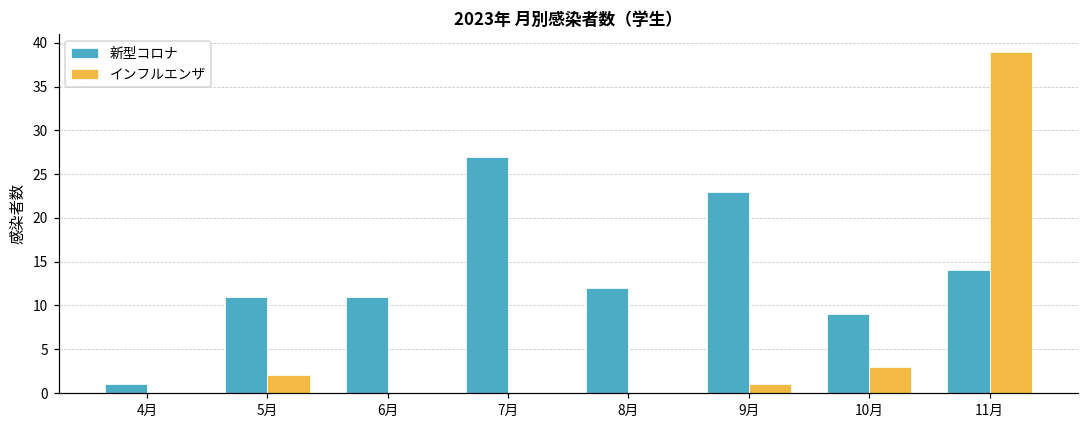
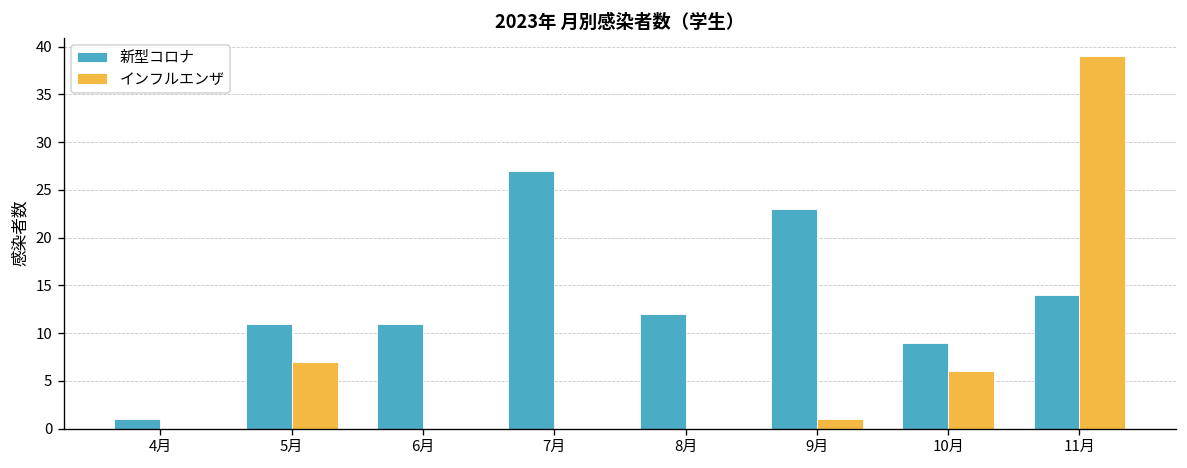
  {
    "新型コロナ": {
      "4月": 1,
      "5月": 11,
      "6月": 11,
      "7月": 27,
      "8月": 12,
      "9月": 23,
      "10月": 9,
      "11月": 14
    },
    "インフルエンザ": {
      "4月": 0,
-     "5月": 2,
+     "5月": 7,
      "6月": 0,
      "7月": 0,
      "8月": 0,
      "9月": 1,
-     "10月": 3,
+     "10月": 6,
      "11月": 39
    }
  }
